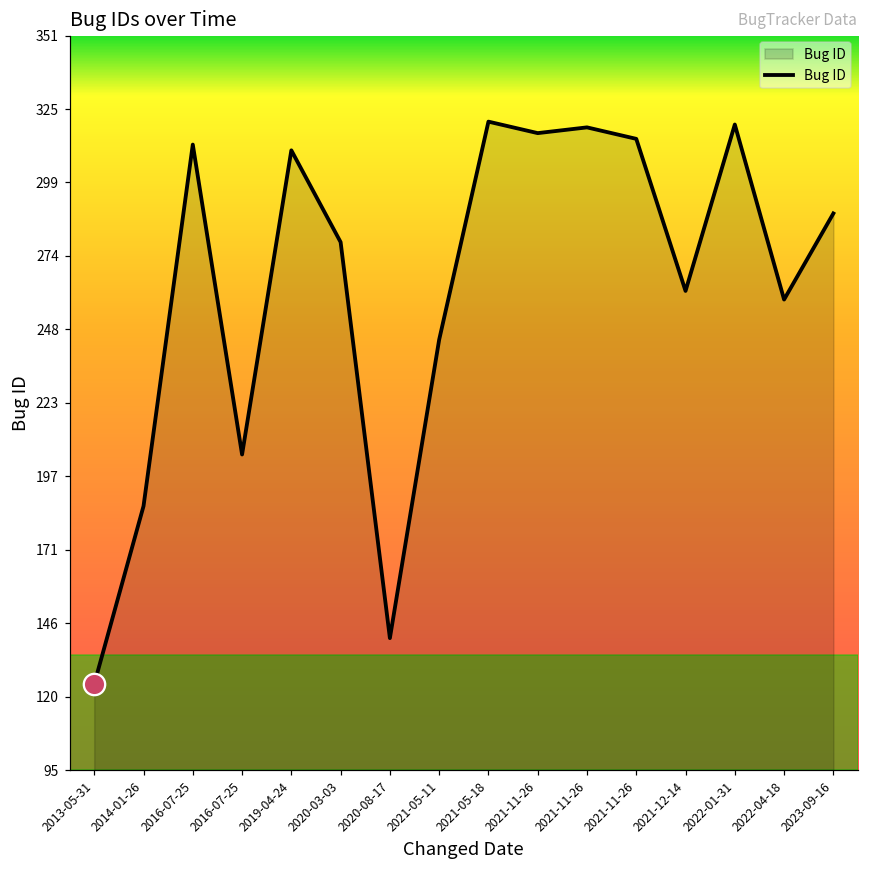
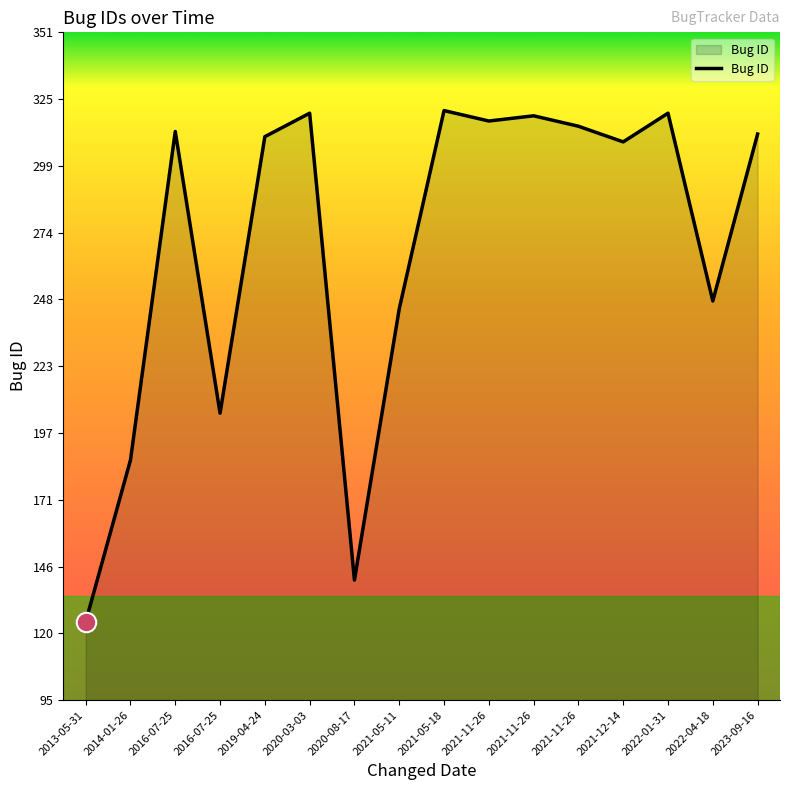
  {
    "Bug ID": {
      "2014-01-26": 187,
      "2019-04-24": 311,
-     "2020-03-03": 279,
+     "2020-03-03": 320,
      "2020-08-17": 141,
      "2021-05-11": 245,
      "2021-05-18": 321,
-     "2021-12-14": 262,
+     "2021-12-14": 309,
      "2022-01-31": 320,
-     "2022-04-18": 259,
-     "2023-09-16": 289
+     "2022-04-18": 248,
+     "2023-09-16": 312
    }
  }
